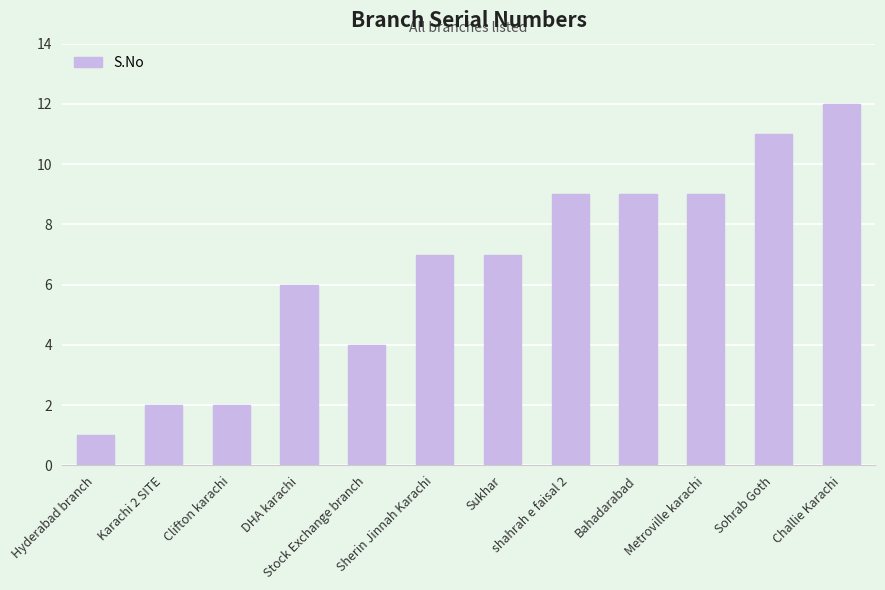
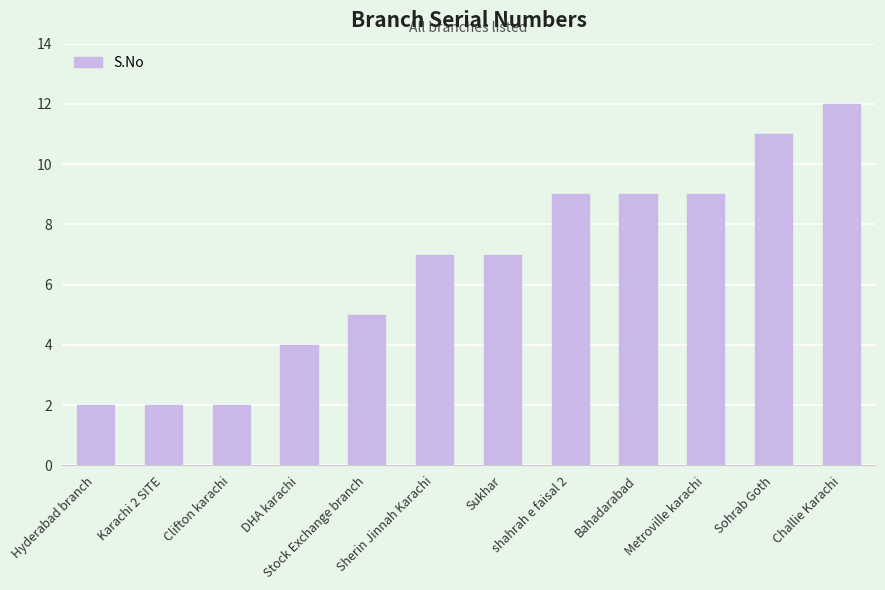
  {
-   "Hyderabad branch": 1,
+   "Hyderabad branch": 2,
    "Karachi 2 SITE": 2,
    "Clifton karachi": 2,
-   "DHA karachi": 6,
-   "Stock Exchange branch": 4,
+   "DHA karachi": 4,
+   "Stock Exchange branch": 5,
    "Sherin Jinnah Karachi": 7,
    "Sukhar": 7,
    "shahrah e faisal 2": 9,
    "Bahadarabad": 9,
    "Metroville karachi": 9,
    "Sohrab Goth": 11,
    "Challie Karachi": 12
  }
